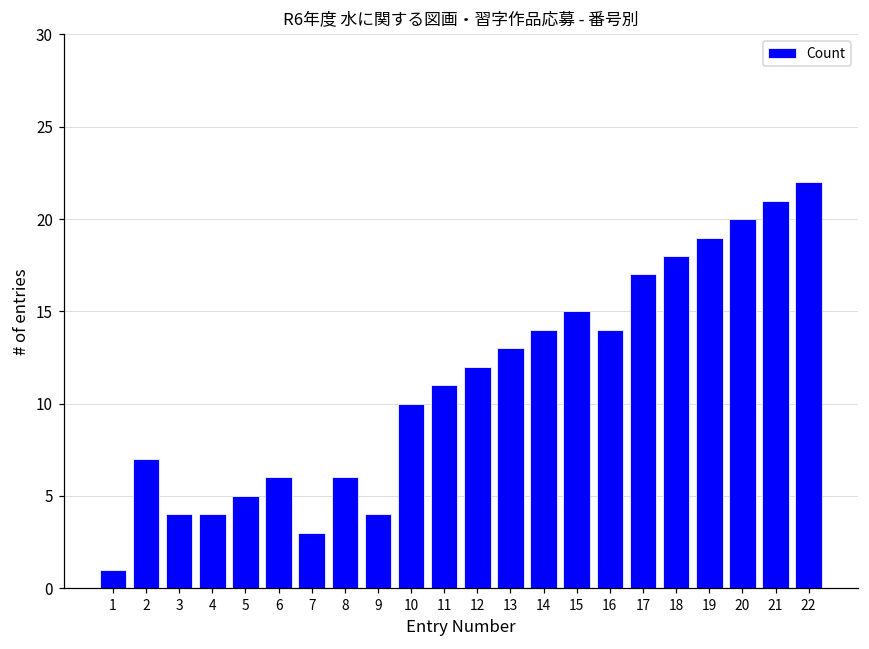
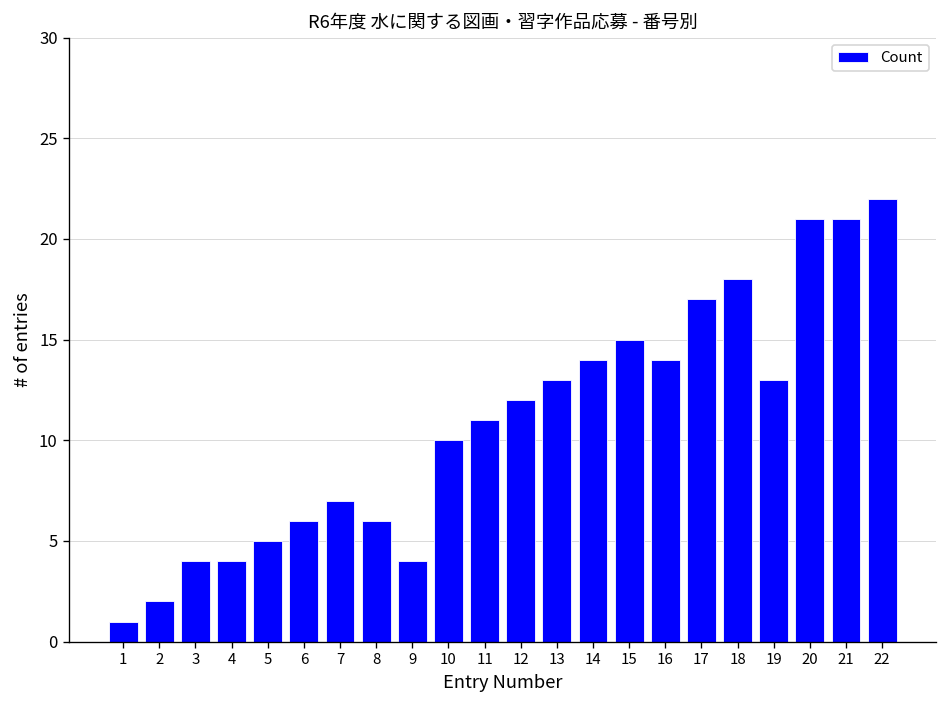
  {
    "1": 1,
-   "2": 7,
+   "2": 2,
    "3": 4,
    "4": 4,
    "5": 5,
    "6": 6,
-   "7": 3,
+   "7": 7,
    "8": 6,
    "9": 4,
    "10": 10,
    "11": 11,
    "12": 12,
    "13": 13,
    "14": 14,
    "15": 15,
    "16": 14,
    "17": 17,
    "18": 18,
-   "19": 19,
-   "20": 20,
+   "19": 13,
+   "20": 21,
    "21": 21,
    "22": 22
  }
